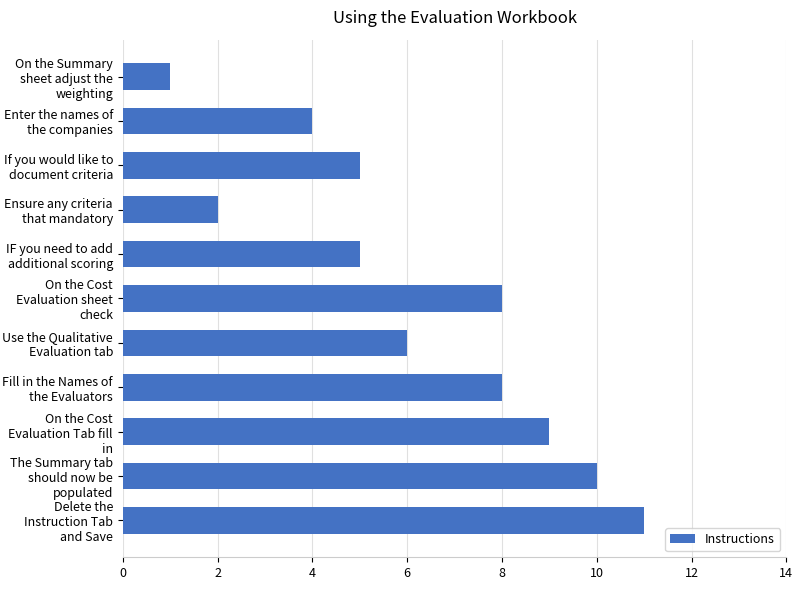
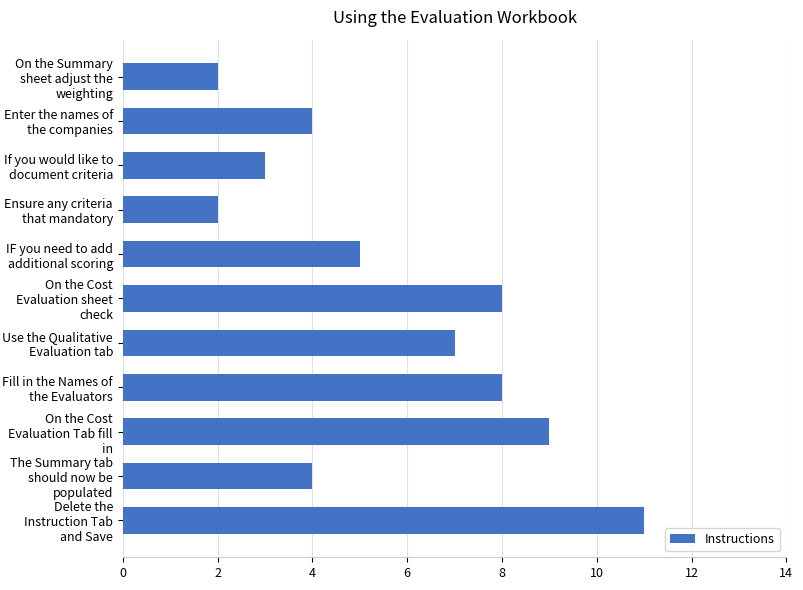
  {
-   "On the Summary sheet adjust the weighting": 1,
+   "On the Summary sheet adjust the weighting": 2,
    "Enter the names of the companies": 4,
-   "If you would like to document criteria": 5,
+   "If you would like to document criteria": 3,
    "Ensure any criteria that mandatory": 2,
    "IF you need to add additional scoring": 5,
    "On the Cost Evaluation sheet check": 8,
-   "Use the Qualitative Evaluation tab": 6,
+   "Use the Qualitative Evaluation tab": 7,
    "Fill in the Names of the Evaluators": 8,
    "On the Cost Evaluation Tab fill in": 9,
-   "The Summary tab should now be populated": 10,
+   "The Summary tab should now be populated": 4,
    "Delete the Instruction Tab and Save": 11
  }
